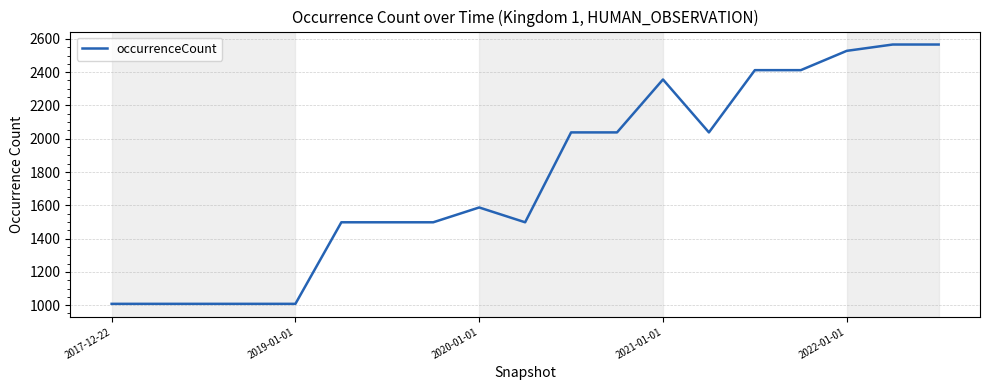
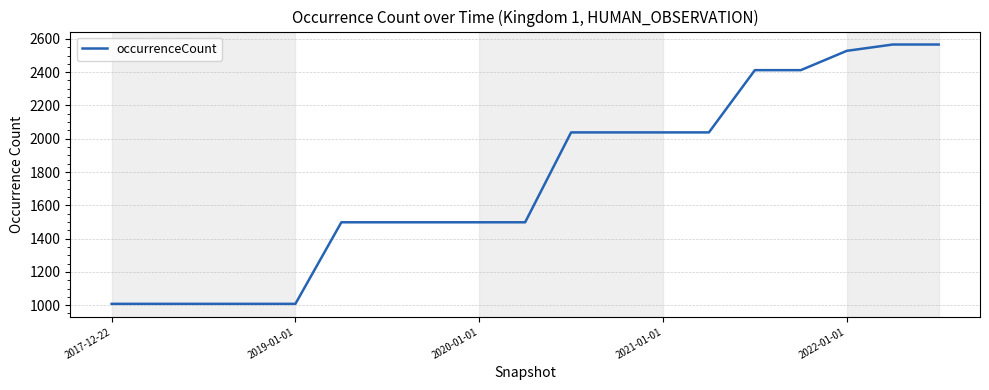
  {
    "2017-12-22": 1010,
    "2019-01-01": 1010,
-   "2020-01-01": 1590,
-   "2021-01-01": 2360,
+   "2020-01-01": 1500,
+   "2021-01-01": 2040,
    "2022-01-01": 2530
  }
